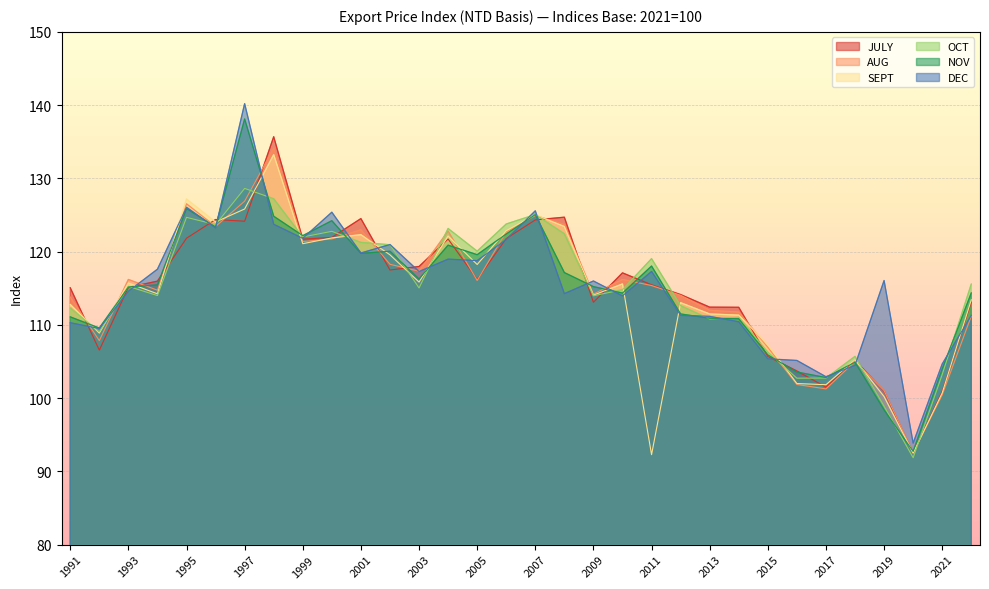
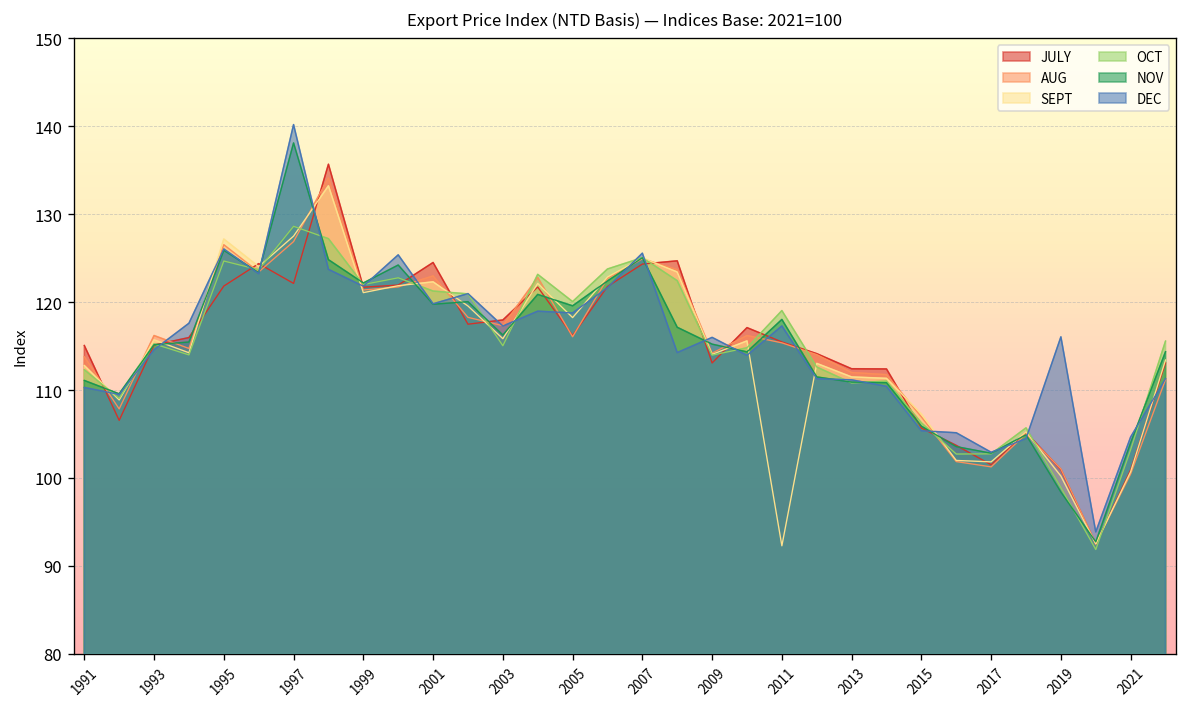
  {
    "JULY": {
      "1991": 115,
      "1995": 122,
-     "1997": 124,
+     "1997": 122,
      "2001": 125,
      "2003": 118,
      "2007": 124,
      "2009": 113,
      "2013": 112
    },
    "AUG": {
      "1991": 114,
      "1993": 116,
      "1995": 127,
      "1997": 127,
      "2001": 123,
      "2013": 112
    },
    "SEPT": {
      "1991": 113,
      "1993": 116,
      "1995": 127,
-     "1997": 126,
+     "1997": 128,
      "2001": 122,
      "2003": 116,
      "2005": 118,
      "2011": 92,
      "2019": 100
    },
    "OCT": {
      "1991": 112,
      "1995": 125,
      "1997": 129,
      "2001": 121,
      "2003": 115,
      "2005": 120,
      "2011": 119,
      "2015": 106,
      "2019": 99,
      "2021": 103
    },
    "NOV": {
      "1991": 111,
      "1997": 138,
      "2003": 116,
      "2005": 120,
      "2009": 115,
      "2011": 118,
      "2019": 98,
      "2021": 104
    },
    "DEC": {
      "1991": 110,
      "1993": 115,
      "1997": 140,
      "2005": 119,
      "2007": 126,
      "2009": 116,
      "2011": 117,
      "2019": 116,
      "2021": 105
    }
  }
